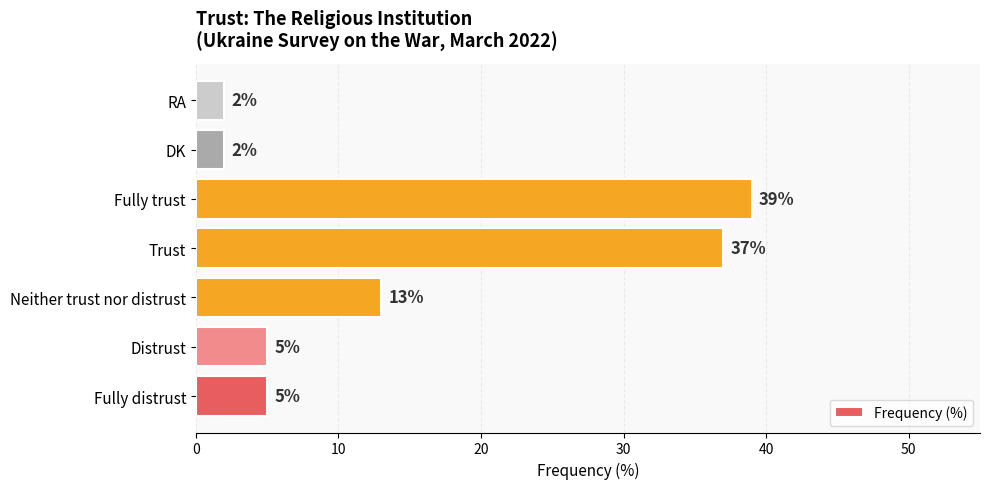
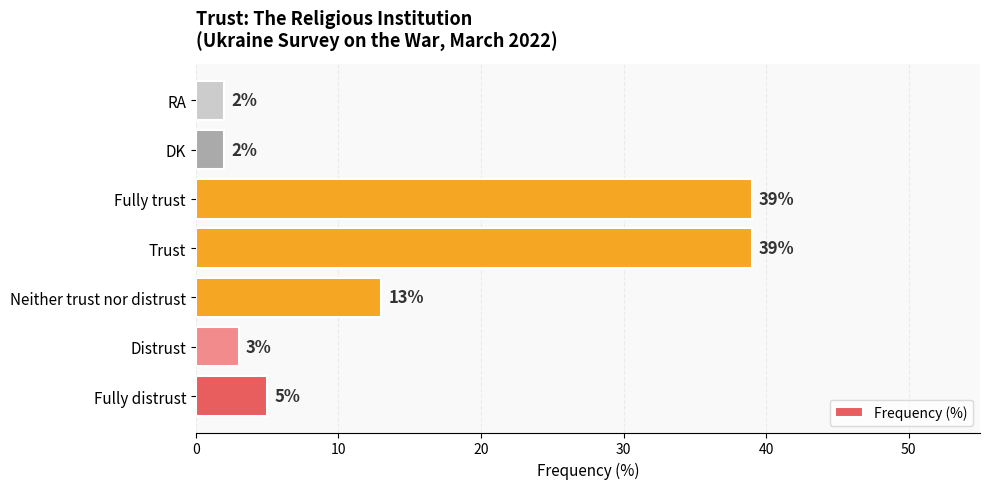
  {
    "RA": "2%",
    "DK": "2%",
    "Fully trust": "39%",
-   "Trust": "37%",
+   "Trust": "39%",
    "Neither trust nor distrust": "13%",
-   "Distrust": "5%",
+   "Distrust": "3%",
    "Fully distrust": "5%"
  }
